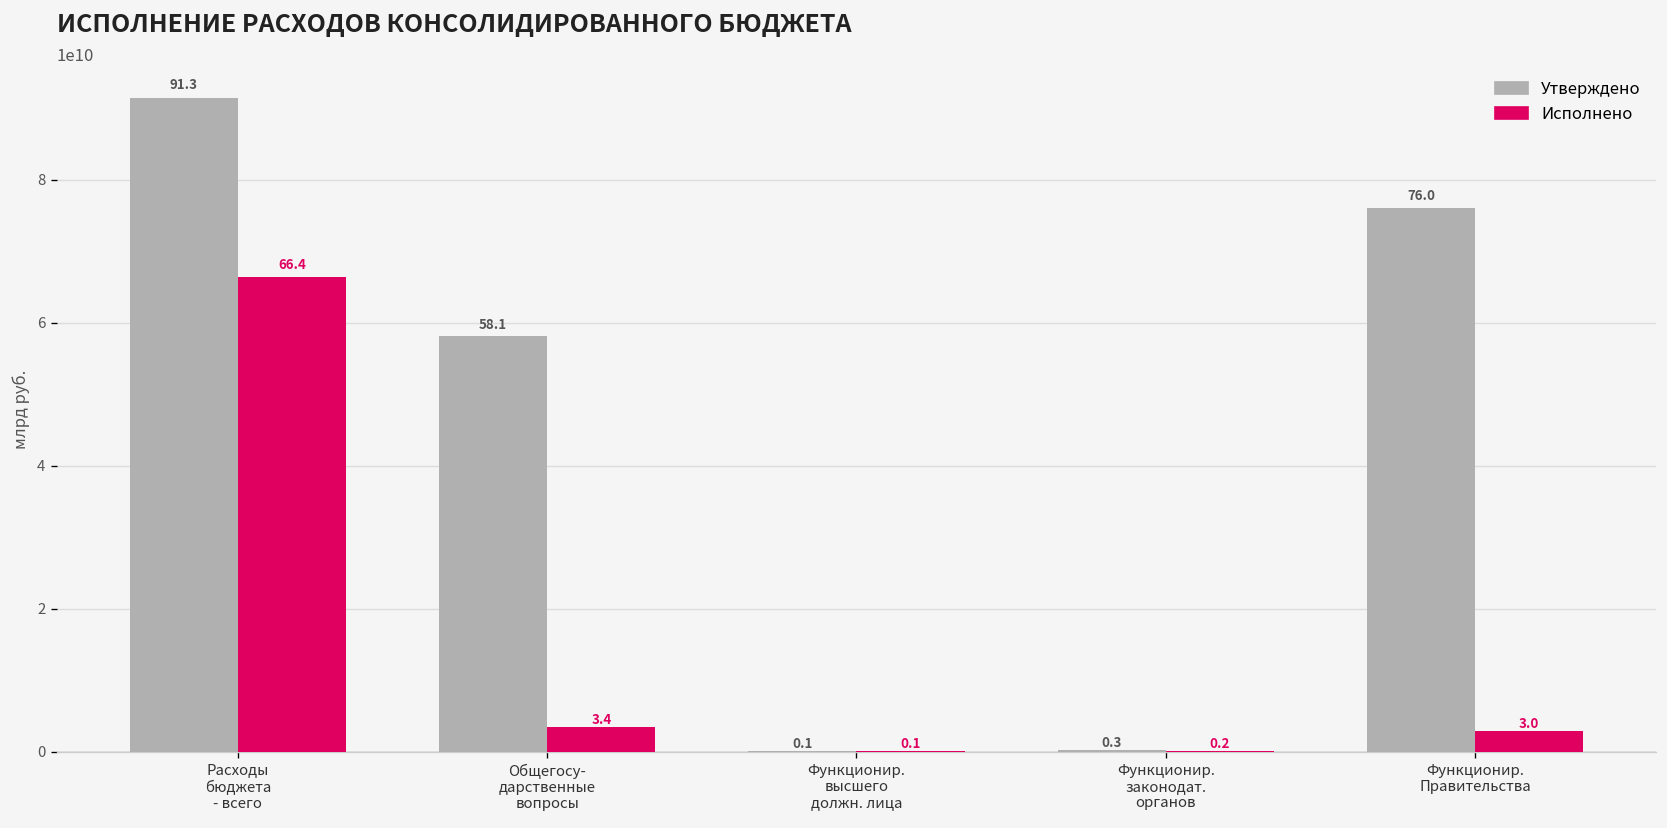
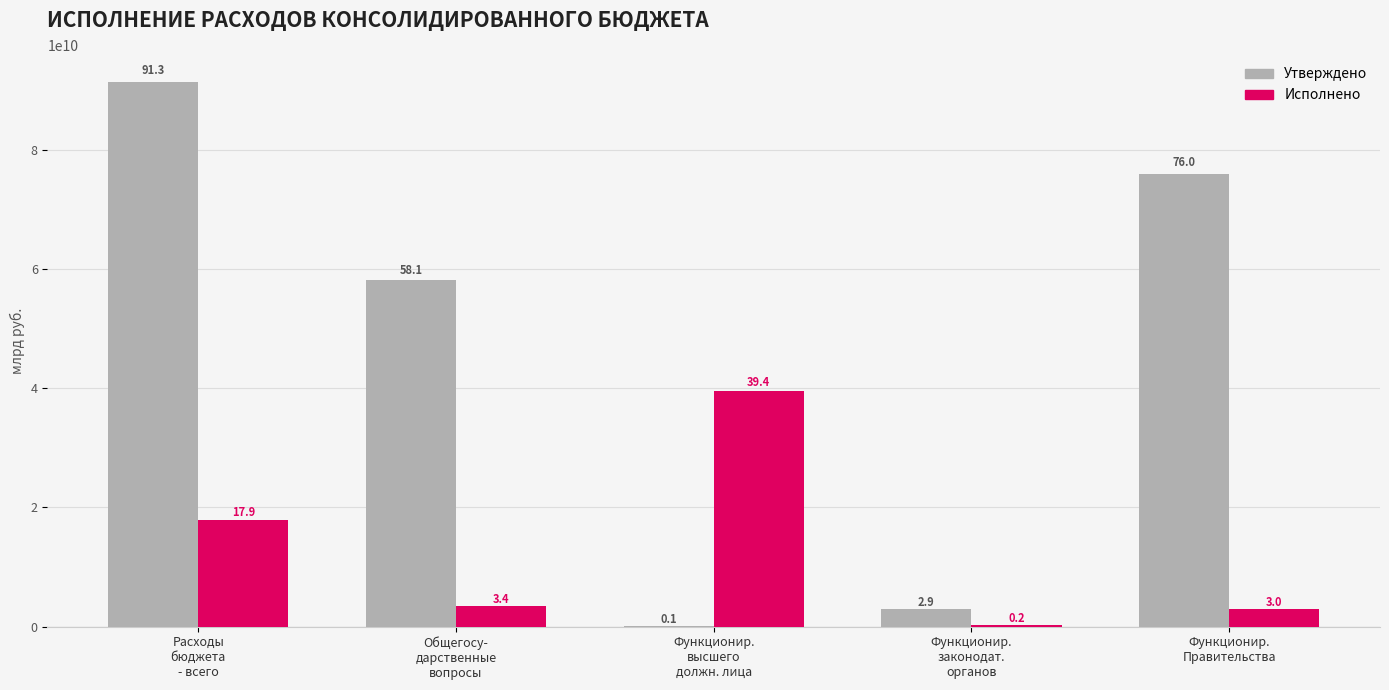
  {
    "Утверждено": {
-     "Функционир. законодат. органов": 0.3
+     "Функционир. законодат. органов": 2.9
    },
    "Исполнено": {
-     "Расходы бюджета - всего": 66.4,
-     "Функционир. высшего должн. лица": 0.1
+     "Расходы бюджета - всего": 17.9,
+     "Функционир. высшего должн. лица": 39.4
    }
  }
